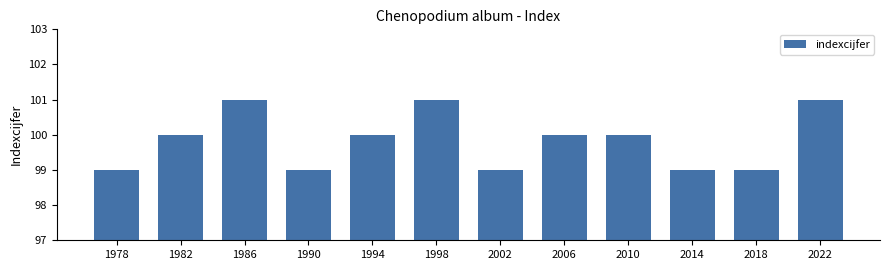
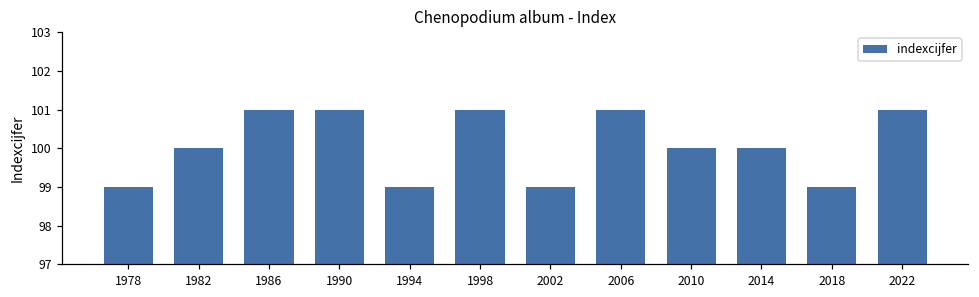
  {
    "1978": 99,
    "1982": 100,
    "1986": 101,
-   "1990": 99,
-   "1994": 100,
+   "1990": 101,
+   "1994": 99,
    "1998": 101,
    "2002": 99,
-   "2006": 100,
+   "2006": 101,
    "2010": 100,
-   "2014": 99,
+   "2014": 100,
    "2018": 99,
    "2022": 101
  }
